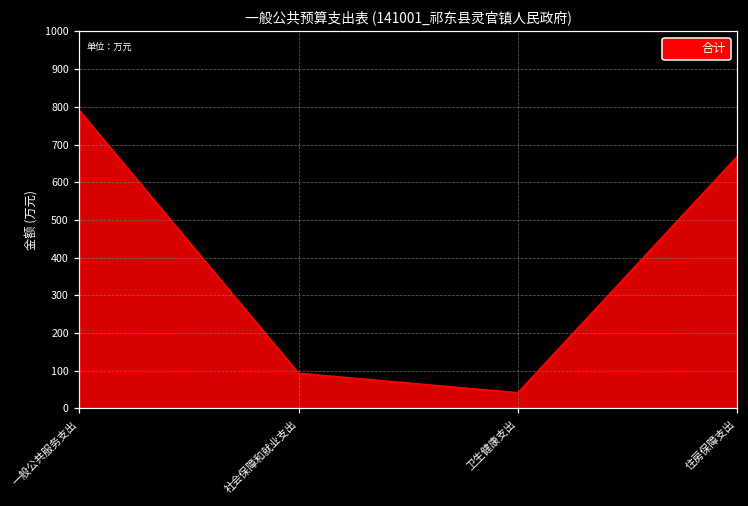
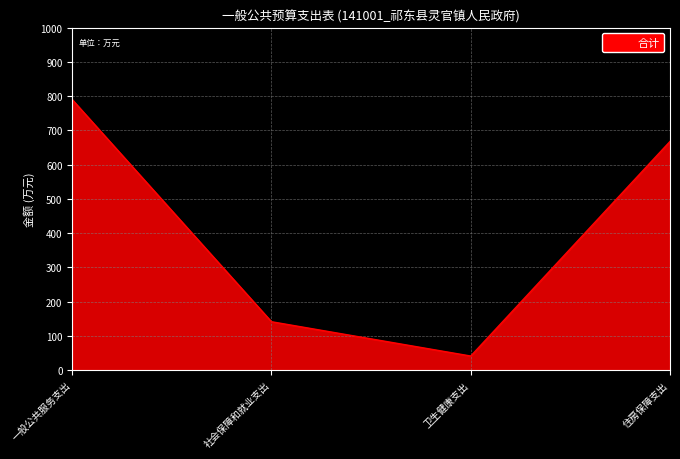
  {
    "一般公共服务支出": 790,
-   "社会保障和就业支出": 90,
+   "社会保障和就业支出": 140,
    "卫生健康支出": 40,
    "住房保障支出": 670
  }
